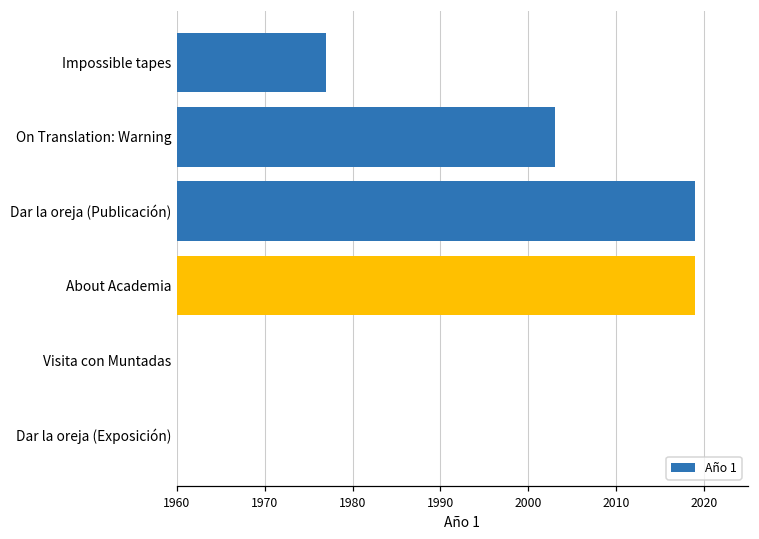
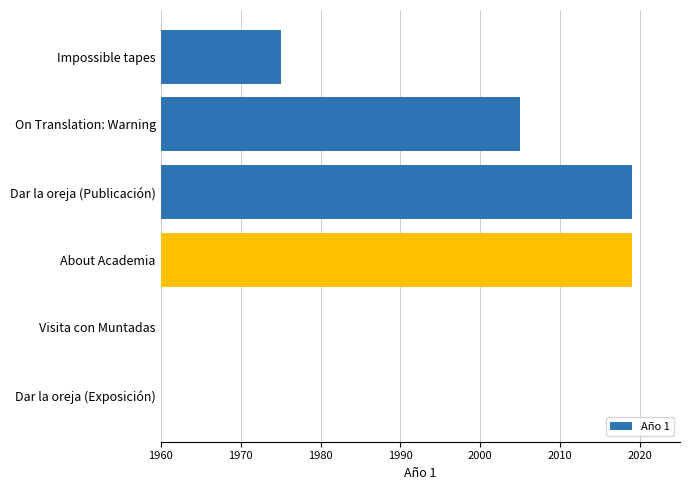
  {
-   "Impossible tapes": 1977,
-   "On Translation: Warning": 2003,
+   "Impossible tapes": 1975,
+   "On Translation: Warning": 2005,
    "Dar la oreja (Publicación)": 2019,
    "About Academia": 2019
  }
